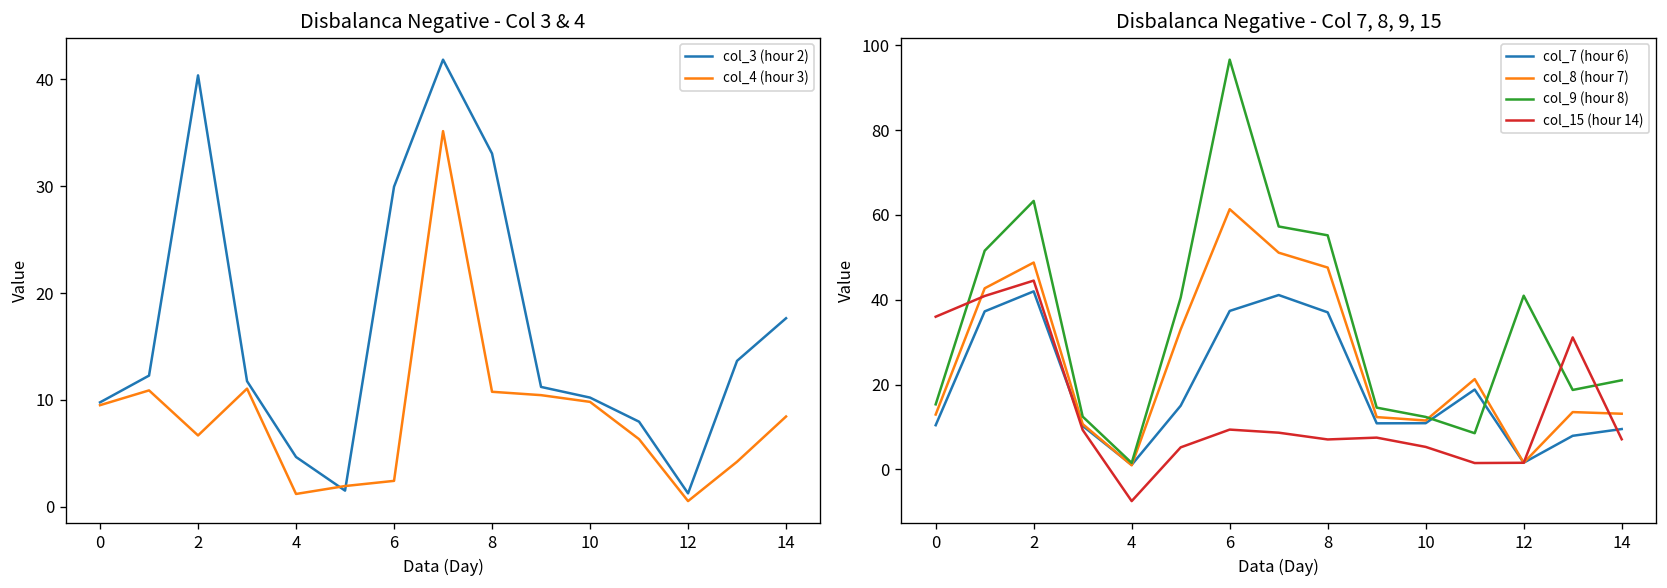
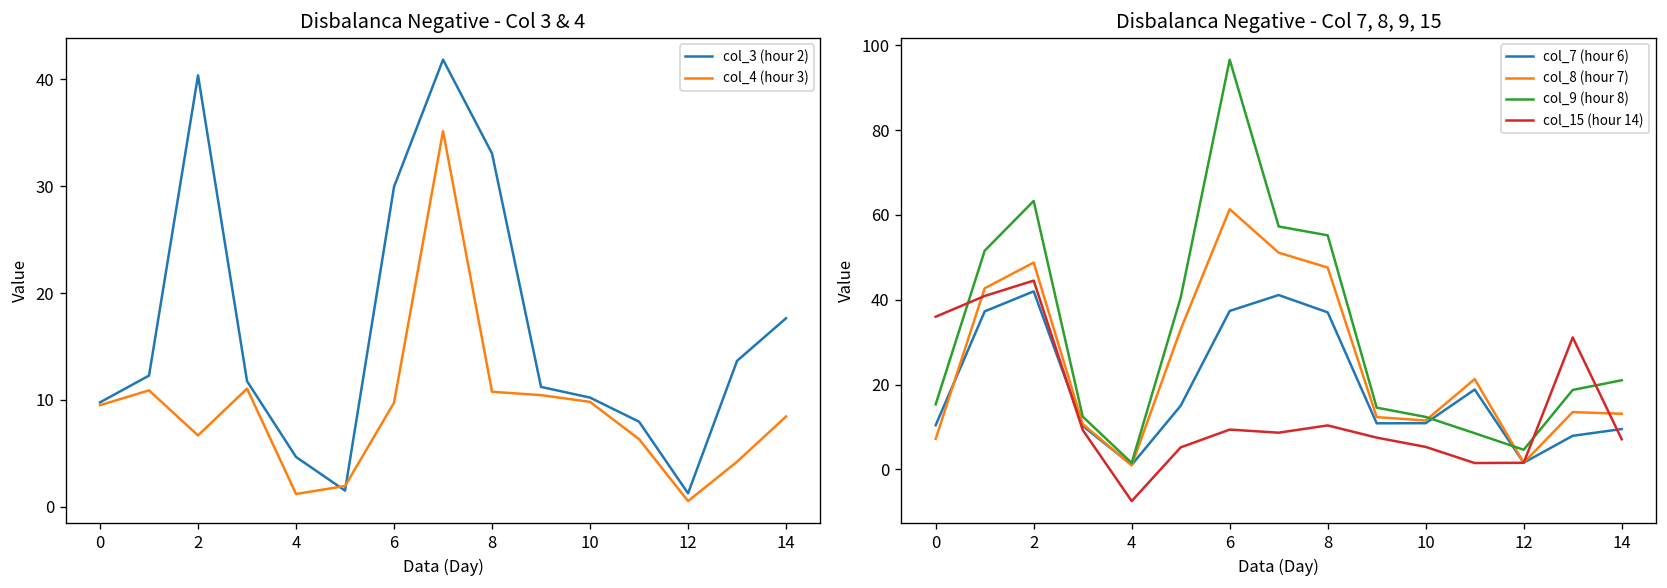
  {
    "Disbalanca Negative - Col 3 & 4": {
      "col_3 (hour 2)": {
        "2": 40,
        "4": 5,
        "6": 30,
        "8": 33,
        "10": 10,
        "12": 1,
        "14": 18
      },
      "col_4 (hour 3)": {
        "2": 7,
        "4": 1,
-       "6": 2,
+       "6": 10,
        "8": 11,
        "10": 10,
        "12": 1,
        "14": 8
      }
    },
    "Disbalanca Negative - Col 7, 8, 9, 15": {
      "col_7 (hour 6)": {
        "0": 10,
        "2": 42,
        "6": 37,
        "8": 37,
        "14": 9
      },
      "col_8 (hour 7)": {
-       "0": 13,
+       "0": 7,
        "2": 49,
        "6": 61,
        "8": 48,
        "14": 13
      },
      "col_9 (hour 8)": {
        "0": 15,
        "2": 63,
        "6": 97,
        "8": 55,
        "10": 12,
-       "12": 41,
+       "12": 5,
        "14": 21
      },
      "col_15 (hour 14)": {
        "0": 36,
        "2": 45,
        "4": -8,
        "6": 9,
-       "8": 7,
+       "8": 10,
        "10": 5,
        "14": 7
      }
    }
  }
